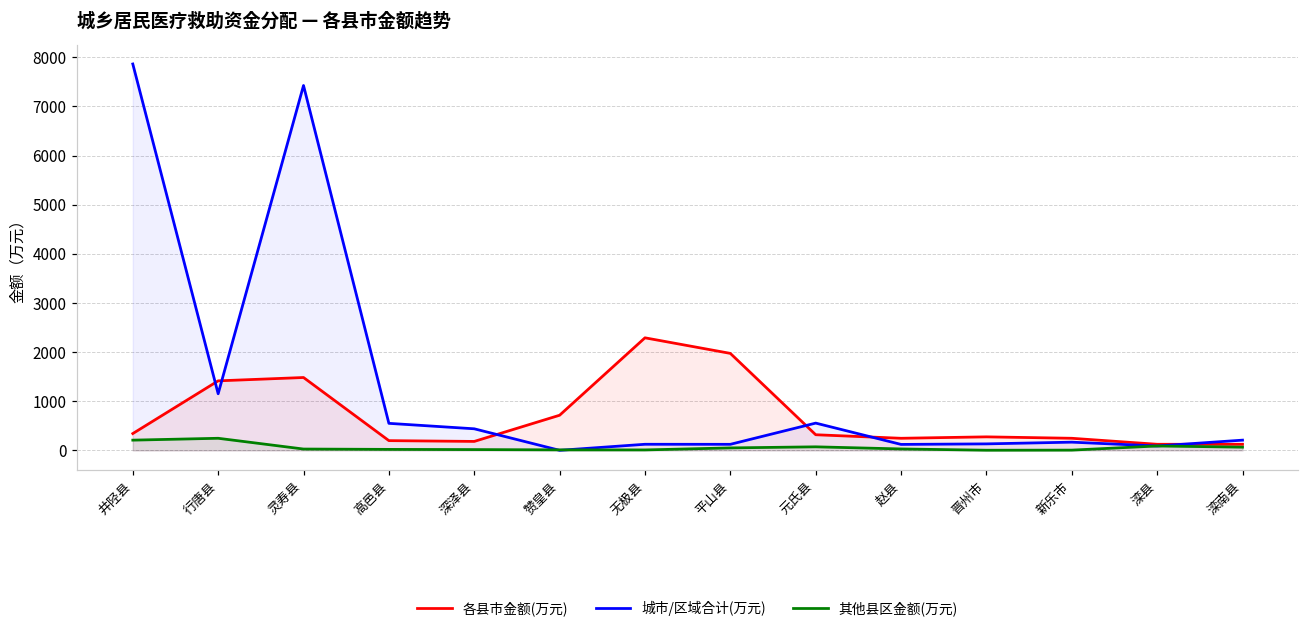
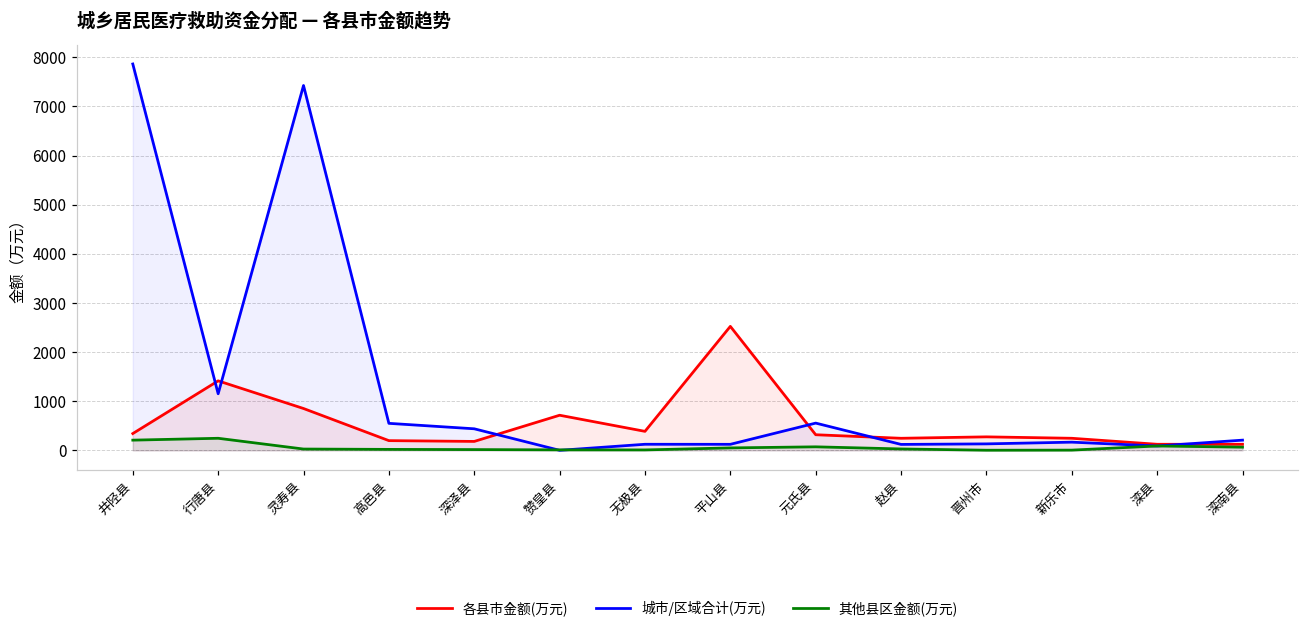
  {
    "各县市金额(万元)": {
      "井陉县": 300,
      "行唐县": 1400,
-     "灵寿县": 1500,
+     "灵寿县": 900,
      "高邑县": 200,
      "深泽县": 200,
      "赞皇县": 700,
-     "无极县": 2300,
-     "平山县": 2000,
+     "无极县": 400,
+     "平山县": 2500,
      "元氏县": 300,
      "赵县": 200,
      "晋州市": 300,
      "新乐市": 200,
      "滦南县": 100
    },
    "城市/区域合计(万元)": {
      "井陉县": 7900,
      "行唐县": 1200,
      "灵寿县": 7400,
      "高邑县": 500,
      "深泽县": 400,
      "无极县": 100,
      "平山县": 100,
      "元氏县": 600,
      "赵县": 100,
      "晋州市": 100,
      "新乐市": 200,
      "滦南县": 200
    },
    "其他县区金额(万元)": {
      "井陉县": 200,
      "行唐县": 200,
      "灵寿县": 0,
      "高邑县": 0,
      "深泽县": 0,
      "无极县": 0,
      "平山县": 0,
      "元氏县": 100,
      "赵县": 0,
      "晋州市": 0,
      "新乐市": 0,
      "滦南县": 100
    }
  }
